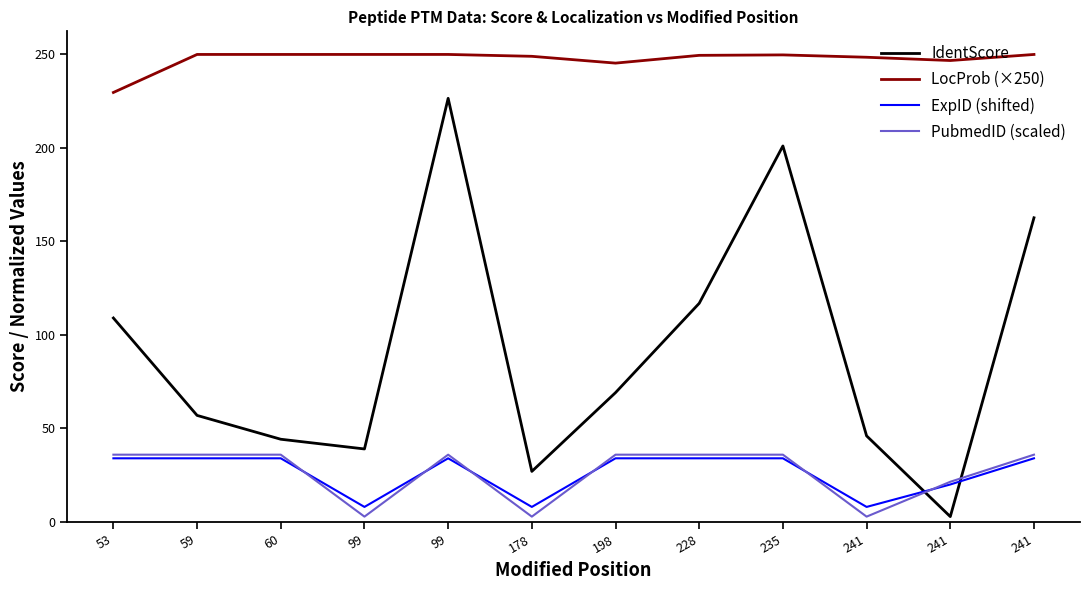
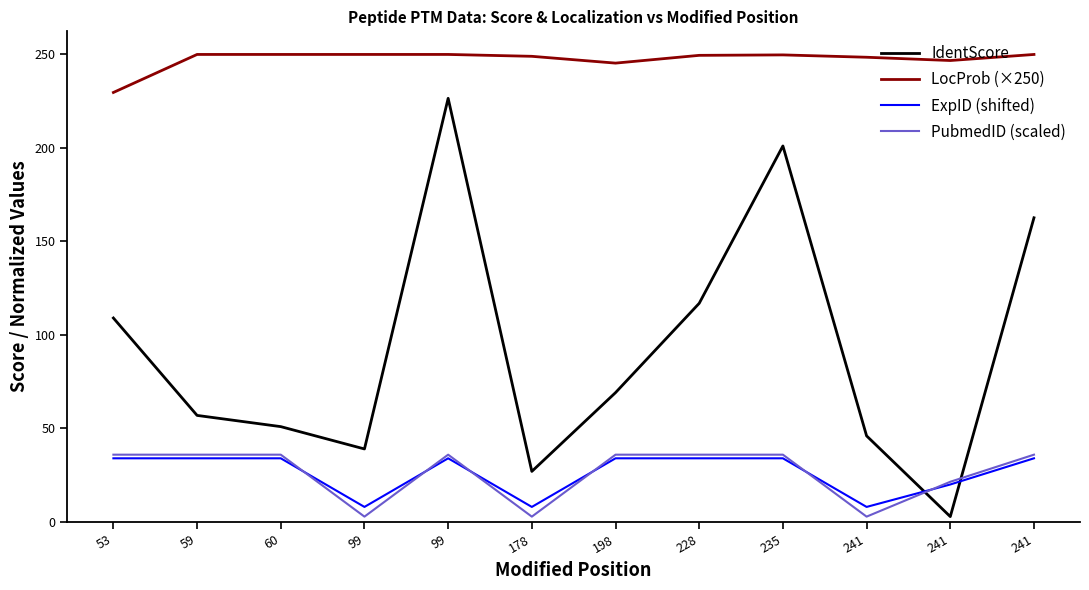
  {
    "IdentScore": {
      "53": 109,
      "59": 57,
-     "60": 44,
+     "60": 51,
      "178": 27,
      "198": 69,
      "228": 117,
      "235": 201
    },
    "LocProb (×250)": {
      "53": 230,
      "59": 250,
      "60": 250,
      "178": 249,
      "198": 245,
      "228": 250,
      "235": 250
    },
    "ExpID (shifted)": {
      "53": 34,
      "59": 34,
      "60": 34,
      "178": 8,
      "198": 34,
      "228": 34,
      "235": 34
    },
    "PubmedID (scaled)": {
      "53": 36,
      "59": 36,
      "60": 36,
      "178": 3,
      "198": 36,
      "228": 36,
      "235": 36
    }
  }
